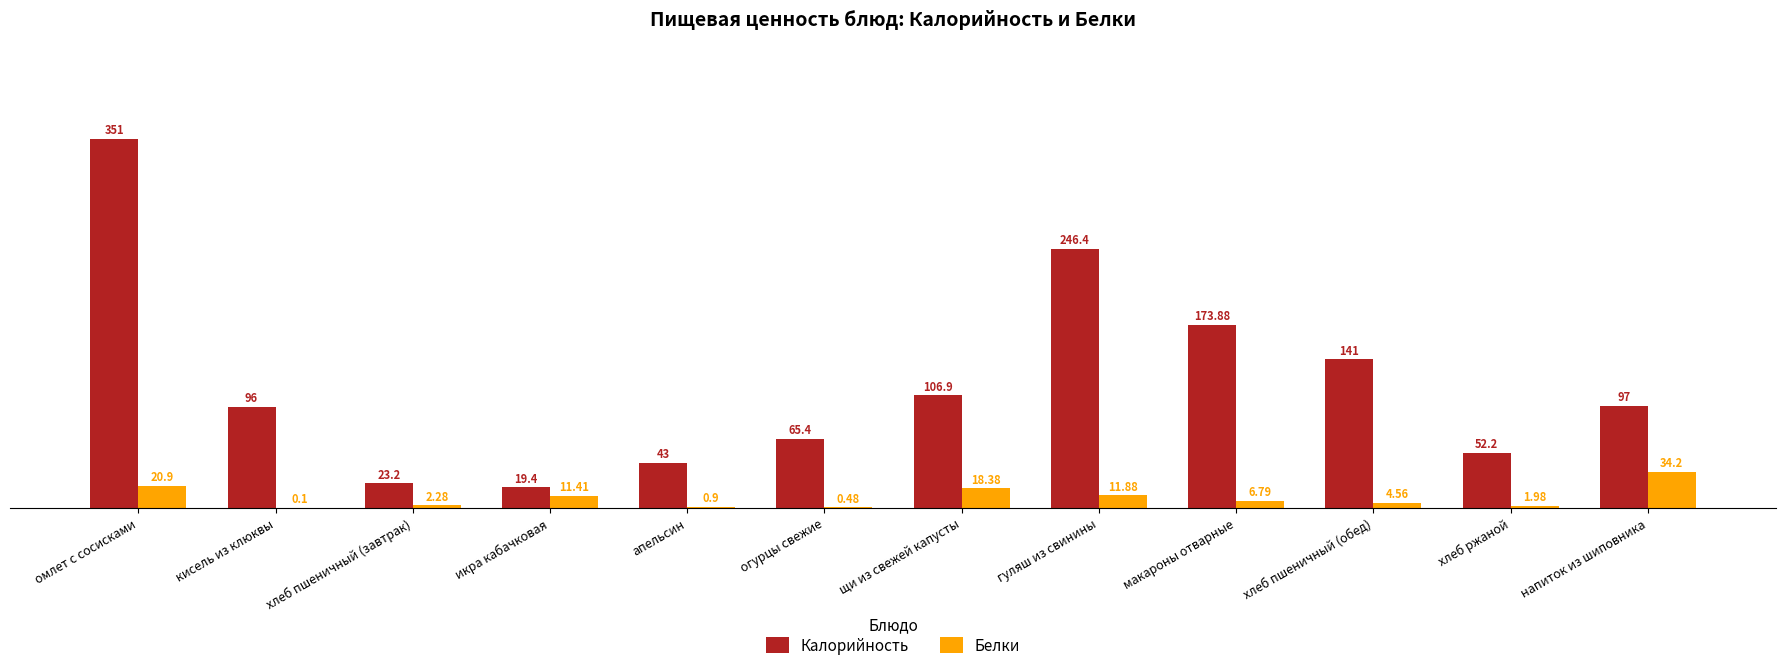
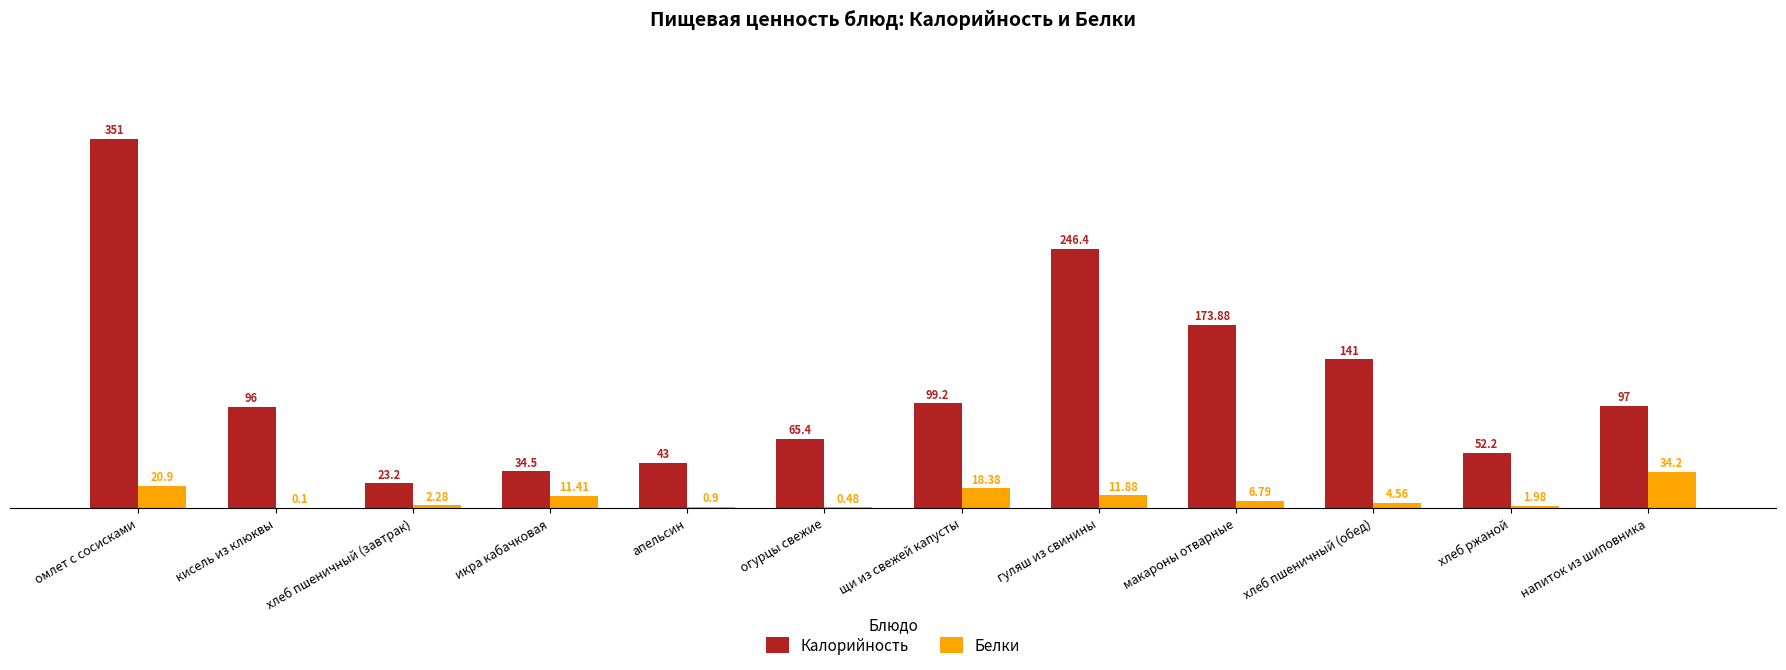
  {
    "Калорийность": {
      "омлет с сосисками": 351,
      "кисель из клюквы": 96,
      "хлеб пшеничный (завтрак)": 23.2,
-     "икра кабачковая": 19.4,
+     "икра кабачковая": 34.5,
      "апельсин": 43,
      "огурцы свежие": 65.4,
-     "щи из свежей капусты": 106.9,
+     "щи из свежей капусты": 99.2,
      "гуляш из свинины": 246.4,
      "макароны отварные": 173.88,
      "хлеб пшеничный (обед)": 141,
      "хлеб ржаной": 52.2,
      "напиток из шиповника": 97
    },
    "Белки": {
      "омлет с сосисками": 20.9,
      "кисель из клюквы": 0.1,
      "хлеб пшеничный (завтрак)": 2.28,
      "икра кабачковая": 11.41,
      "апельсин": 0.9,
      "огурцы свежие": 0.48,
      "щи из свежей капусты": 18.38,
      "гуляш из свинины": 11.88,
      "макароны отварные": 6.79,
      "хлеб пшеничный (обед)": 4.56,
      "хлеб ржаной": 1.98,
      "напиток из шиповника": 34.2
    }
  }
